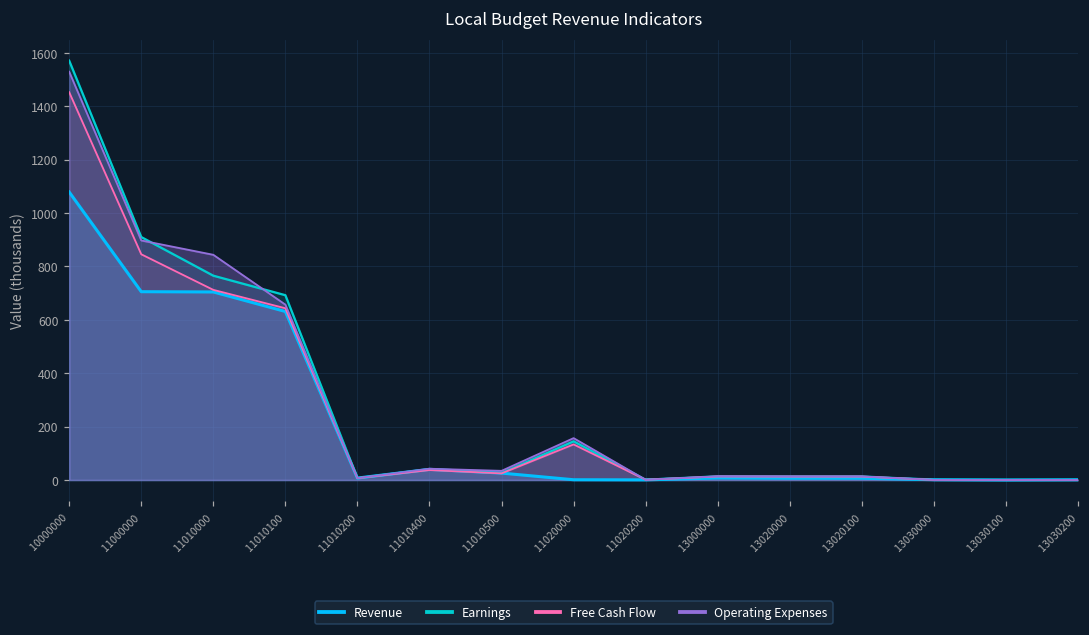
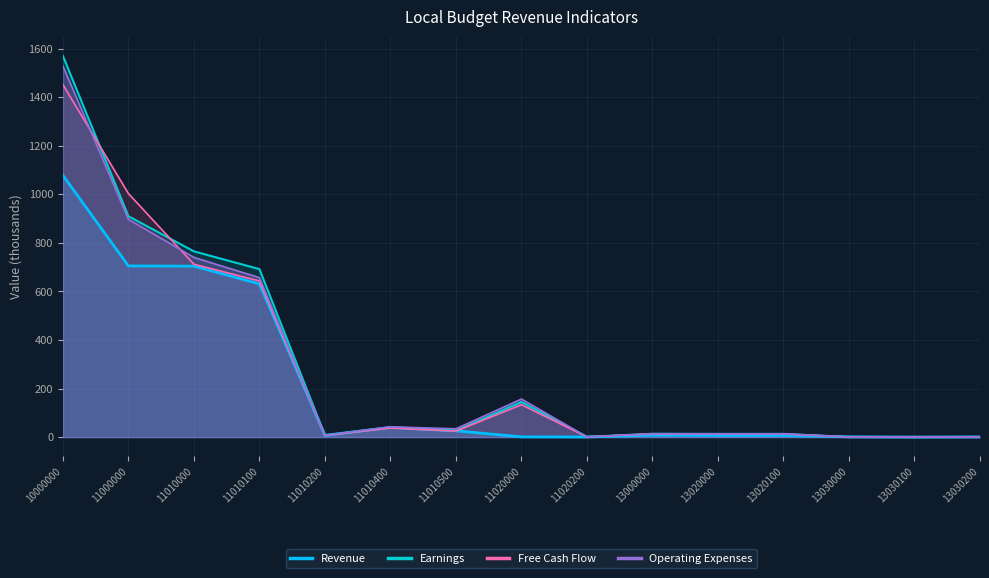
  {
    "Free Cash Flow": {
      "10000000": 1450,
-     "11000000": 850,
+     "11000000": 1000,
      "11010100": 640,
      "11020000": 130
    },
    "Operating Expenses": {
      "10000000": 1530,
      "11000000": 900,
-     "11010000": 840,
+     "11010000": 740,
      "11010100": 660,
      "11020000": 160
    }
  }
